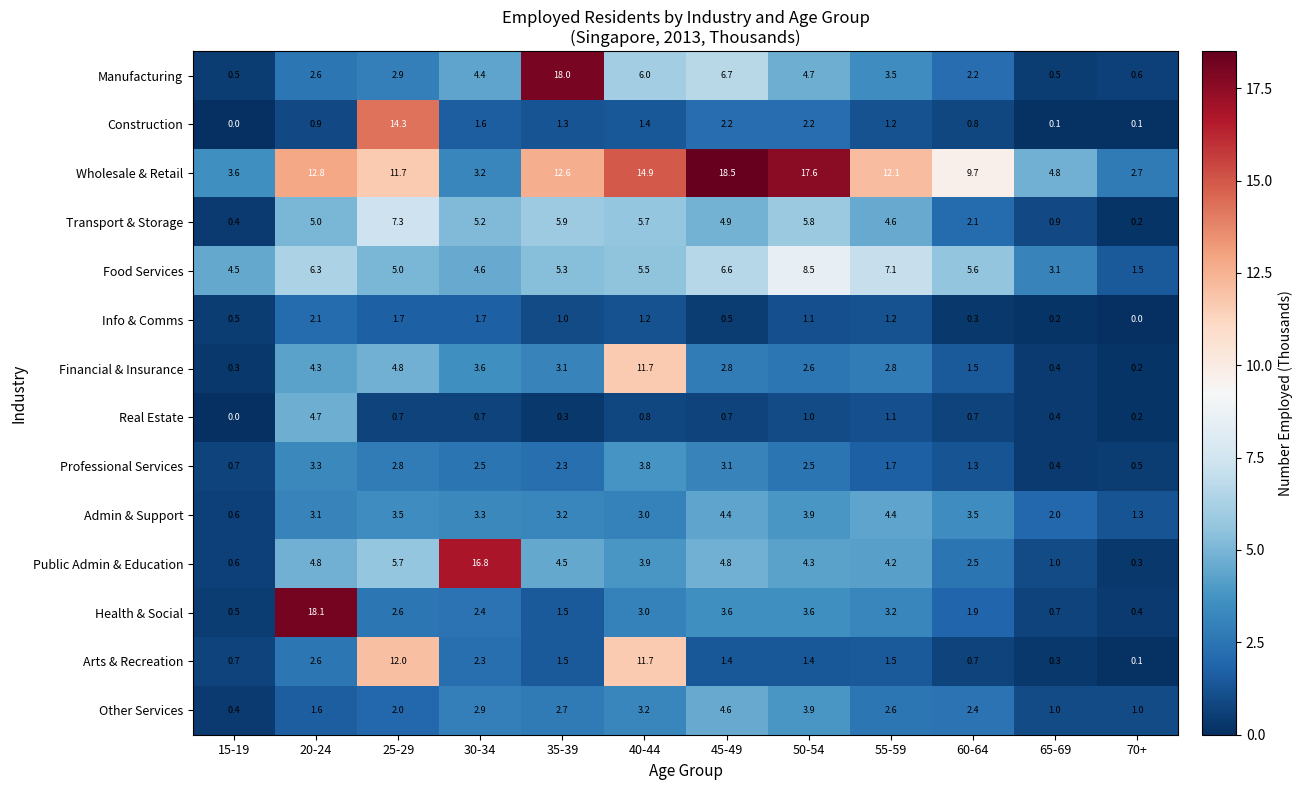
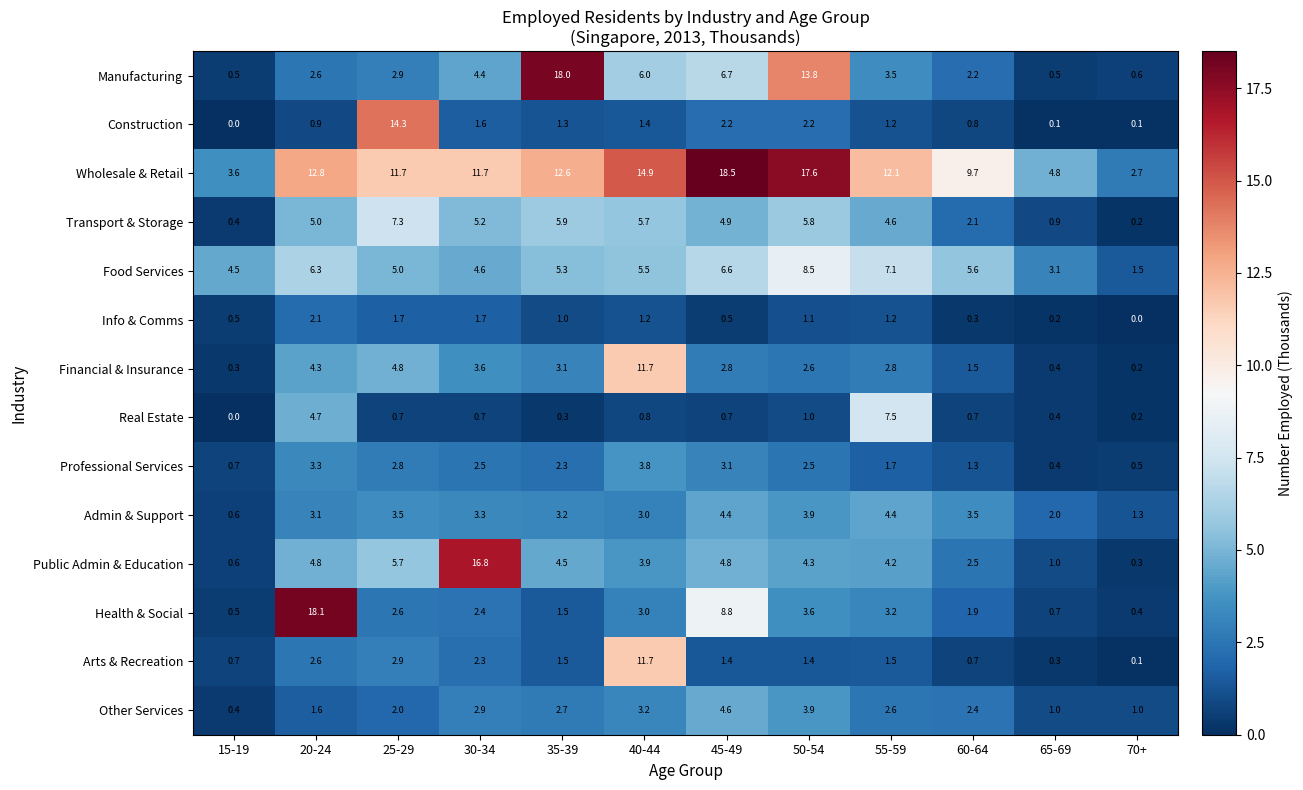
  {
    "Manufacturing": {
      "15-19": 0.5,
      "20-24": 2.6,
      "25-29": 2.9,
      "30-34": 4.4,
      "35-39": 18.0,
      "40-44": 6.0,
      "45-49": 6.7,
-     "50-54": 4.7,
+     "50-54": 13.8,
      "55-59": 3.5,
      "60-64": 2.2,
      "65-69": 0.5,
      "70+": 0.6
    },
    "Construction": {
      "15-19": 0.0,
      "20-24": 0.9,
      "25-29": 14.3,
      "30-34": 1.6,
      "35-39": 1.3,
      "40-44": 1.4,
      "45-49": 2.2,
      "50-54": 2.2,
      "55-59": 1.2,
      "60-64": 0.8,
      "65-69": 0.1,
      "70+": 0.1
    },
    "Wholesale & Retail": {
      "15-19": 3.6,
      "20-24": 12.8,
      "25-29": 11.7,
-     "30-34": 3.2,
+     "30-34": 11.7,
      "35-39": 12.6,
      "40-44": 14.9,
      "45-49": 18.5,
      "50-54": 17.6,
      "55-59": 12.1,
      "60-64": 9.7,
      "65-69": 4.8,
      "70+": 2.7
    },
    "Transport & Storage": {
      "15-19": 0.4,
      "20-24": 5.0,
      "25-29": 7.3,
      "30-34": 5.2,
      "35-39": 5.9,
      "40-44": 5.7,
      "45-49": 4.9,
      "50-54": 5.8,
      "55-59": 4.6,
      "60-64": 2.1,
      "65-69": 0.9,
      "70+": 0.2
    },
    "Food Services": {
      "15-19": 4.5,
      "20-24": 6.3,
      "25-29": 5.0,
      "30-34": 4.6,
      "35-39": 5.3,
      "40-44": 5.5,
      "45-49": 6.6,
      "50-54": 8.5,
      "55-59": 7.1,
      "60-64": 5.6,
      "65-69": 3.1,
      "70+": 1.5
    },
    "Info & Comms": {
      "15-19": 0.5,
      "20-24": 2.1,
      "25-29": 1.7,
      "30-34": 1.7,
      "35-39": 1.0,
      "40-44": 1.2,
      "45-49": 0.5,
      "50-54": 1.1,
      "55-59": 1.2,
      "60-64": 0.3,
      "65-69": 0.2,
      "70+": 0.0
    },
    "Financial & Insurance": {
      "15-19": 0.3,
      "20-24": 4.3,
      "25-29": 4.8,
      "30-34": 3.6,
      "35-39": 3.1,
      "40-44": 11.7,
      "45-49": 2.8,
      "50-54": 2.6,
      "55-59": 2.8,
      "60-64": 1.5,
      "65-69": 0.4,
      "70+": 0.2
    },
    "Real Estate": {
      "15-19": 0.0,
      "20-24": 4.7,
      "25-29": 0.7,
      "30-34": 0.7,
      "35-39": 0.3,
      "40-44": 0.8,
      "45-49": 0.7,
      "50-54": 1.0,
-     "55-59": 1.1,
+     "55-59": 7.5,
      "60-64": 0.7,
      "65-69": 0.4,
      "70+": 0.2
    },
    "Professional Services": {
      "15-19": 0.7,
      "20-24": 3.3,
      "25-29": 2.8,
      "30-34": 2.5,
      "35-39": 2.3,
      "40-44": 3.8,
      "45-49": 3.1,
      "50-54": 2.5,
      "55-59": 1.7,
      "60-64": 1.3,
      "65-69": 0.4,
      "70+": 0.5
    },
    "Admin & Support": {
      "15-19": 0.6,
      "20-24": 3.1,
      "25-29": 3.5,
      "30-34": 3.3,
      "35-39": 3.2,
      "40-44": 3.0,
      "45-49": 4.4,
      "50-54": 3.9,
      "55-59": 4.4,
      "60-64": 3.5,
      "65-69": 2.0,
      "70+": 1.3
    },
    "Public Admin & Education": {
      "15-19": 0.6,
      "20-24": 4.8,
      "25-29": 5.7,
      "30-34": 16.8,
      "35-39": 4.5,
      "40-44": 3.9,
      "45-49": 4.8,
      "50-54": 4.3,
      "55-59": 4.2,
      "60-64": 2.5,
      "65-69": 1.0,
      "70+": 0.3
    },
    "Health & Social": {
      "15-19": 0.5,
      "20-24": 18.1,
      "25-29": 2.6,
      "30-34": 2.4,
      "35-39": 1.5,
      "40-44": 3.0,
-     "45-49": 3.6,
+     "45-49": 8.8,
      "50-54": 3.6,
      "55-59": 3.2,
      "60-64": 1.9,
      "65-69": 0.7,
      "70+": 0.4
    },
    "Arts & Recreation": {
      "15-19": 0.7,
      "20-24": 2.6,
-     "25-29": 12.0,
+     "25-29": 2.9,
      "30-34": 2.3,
      "35-39": 1.5,
      "40-44": 11.7,
      "45-49": 1.4,
      "50-54": 1.4,
      "55-59": 1.5,
      "60-64": 0.7,
      "65-69": 0.3,
      "70+": 0.1
    },
    "Other Services": {
      "15-19": 0.4,
      "20-24": 1.6,
      "25-29": 2.0,
      "30-34": 2.9,
      "35-39": 2.7,
      "40-44": 3.2,
      "45-49": 4.6,
      "50-54": 3.9,
      "55-59": 2.6,
      "60-64": 2.4,
      "65-69": 1.0,
      "70+": 1.0
    }
  }
